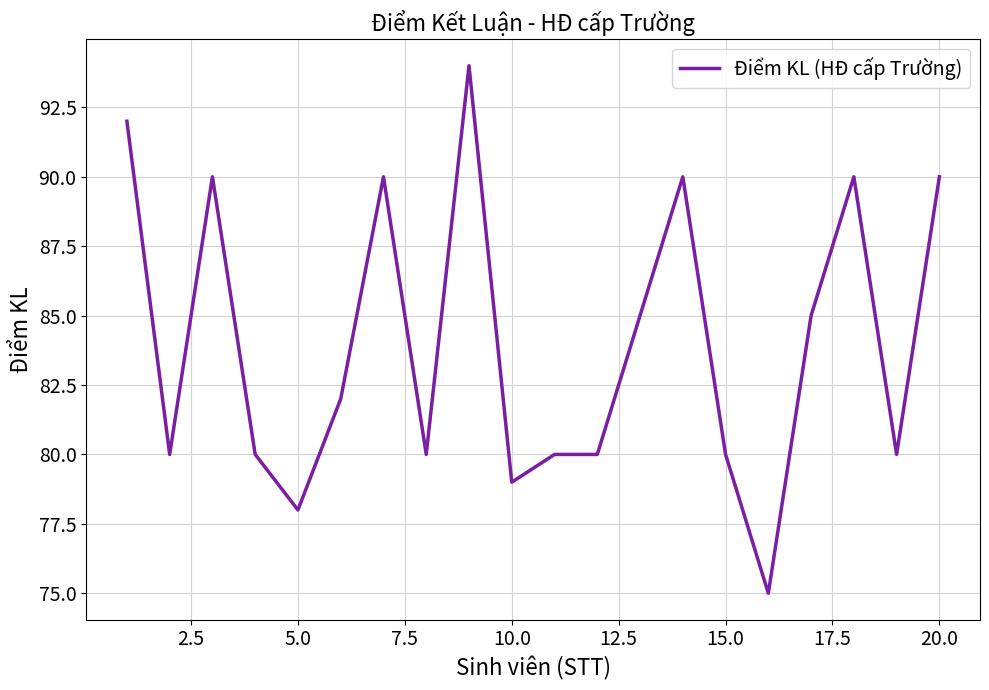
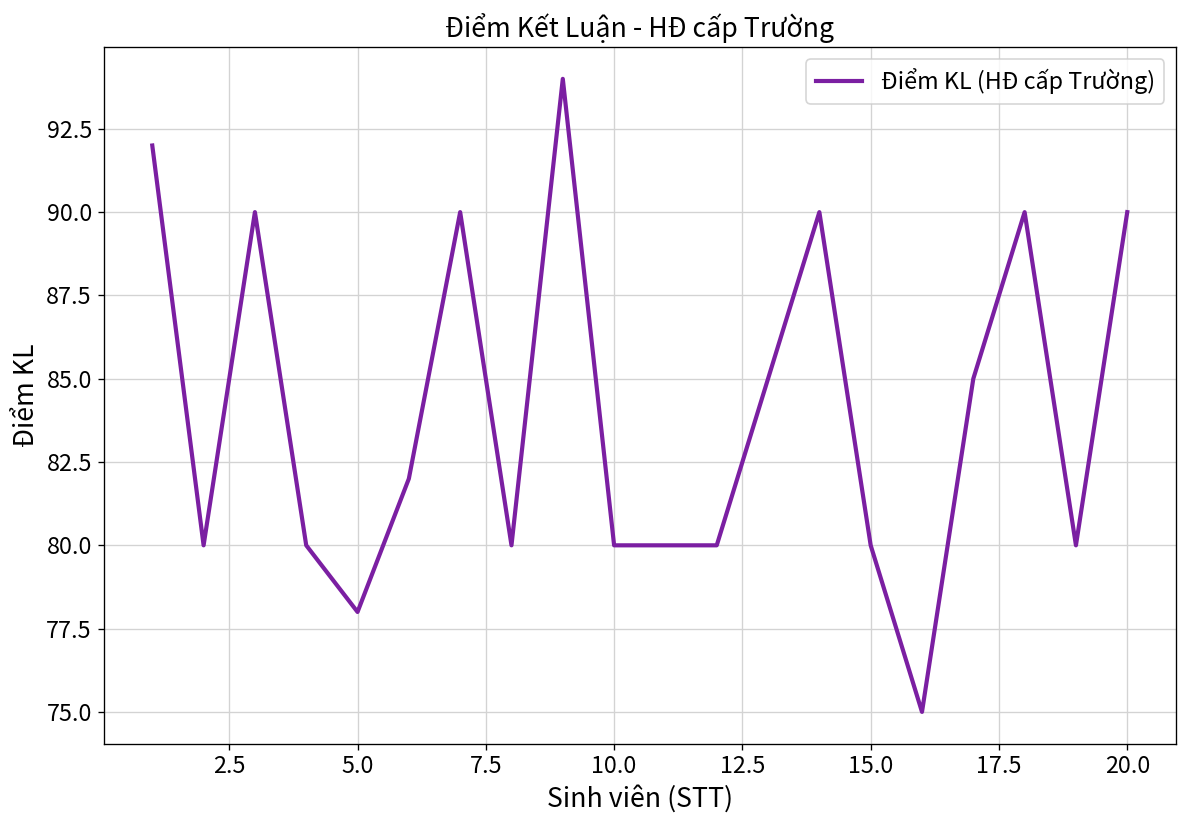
  {
    "5.0": 78,
-   "10.0": 79,
+   "10.0": 80,
    "15.0": 80,
    "20.0": 90
  }
